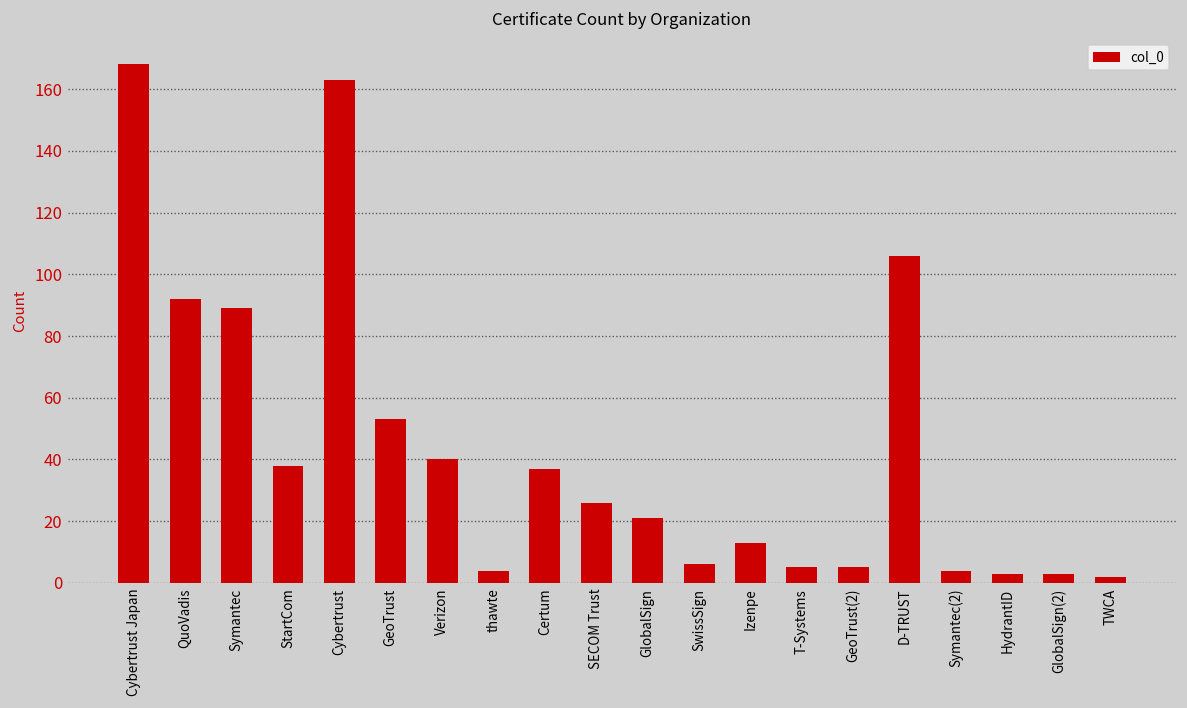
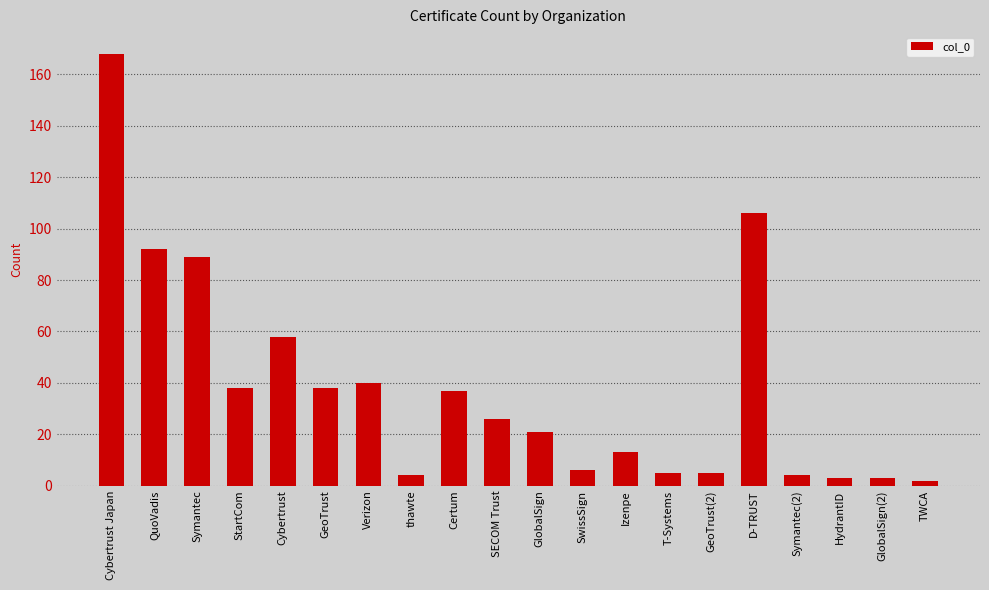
  {
    "Cybertrust Japan": 168,
    "QuoVadis": 92,
    "Symantec": 89,
    "StartCom": 38,
-   "Cybertrust": 163,
-   "GeoTrust": 53,
+   "Cybertrust": 58,
+   "GeoTrust": 38,
    "Verizon": 40,
    "thawte": 4,
    "Certum": 37,
    "SECOM Trust": 26,
    "GlobalSign": 21,
    "SwissSign": 6,
    "Izenpe": 13,
    "T-Systems": 5,
    "GeoTrust(2)": 5,
    "D-TRUST": 106,
    "Symantec(2)": 4,
    "HydrantID": 3,
    "GlobalSign(2)": 3,
    "TWCA": 2
  }
